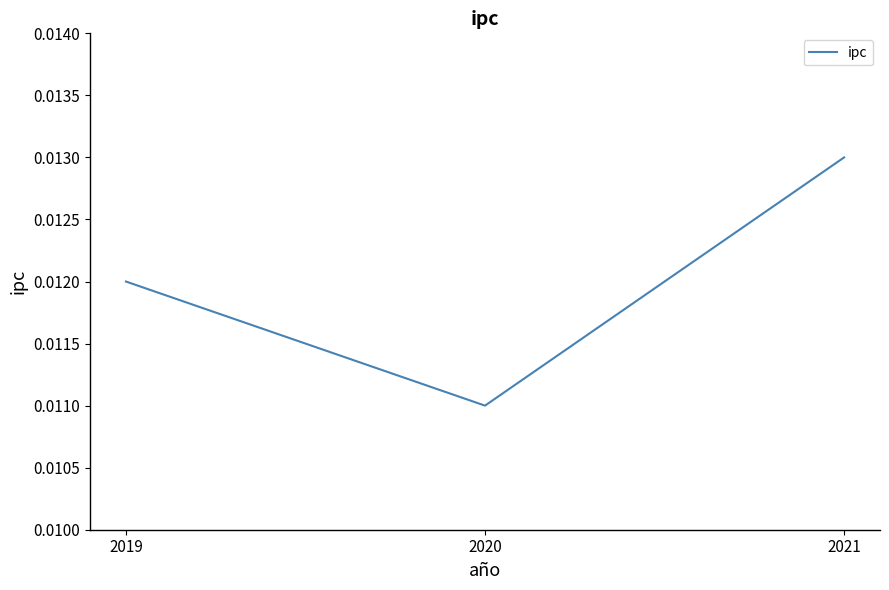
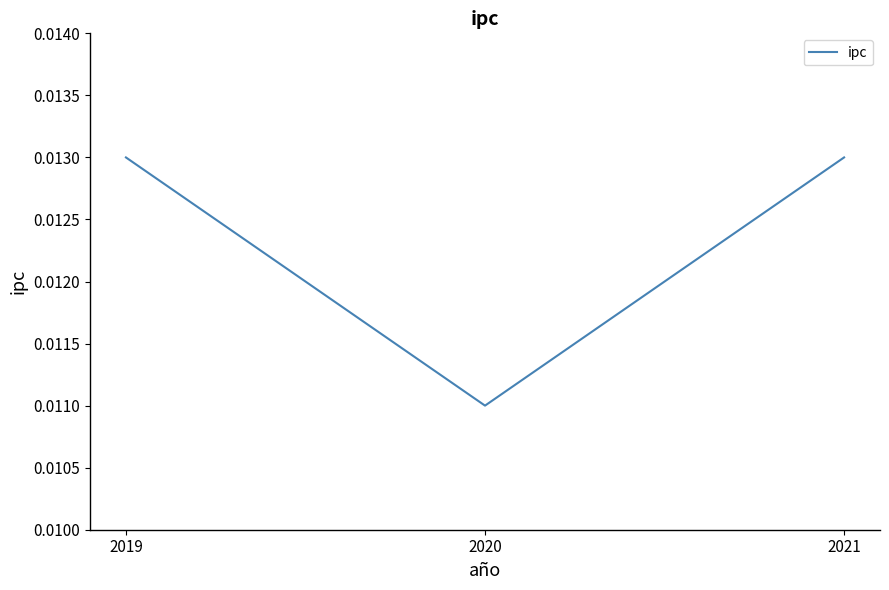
  {
-   "2019": 0.012,
+   "2019": 0.013,
    "2020": 0.011,
    "2021": 0.013
  }
